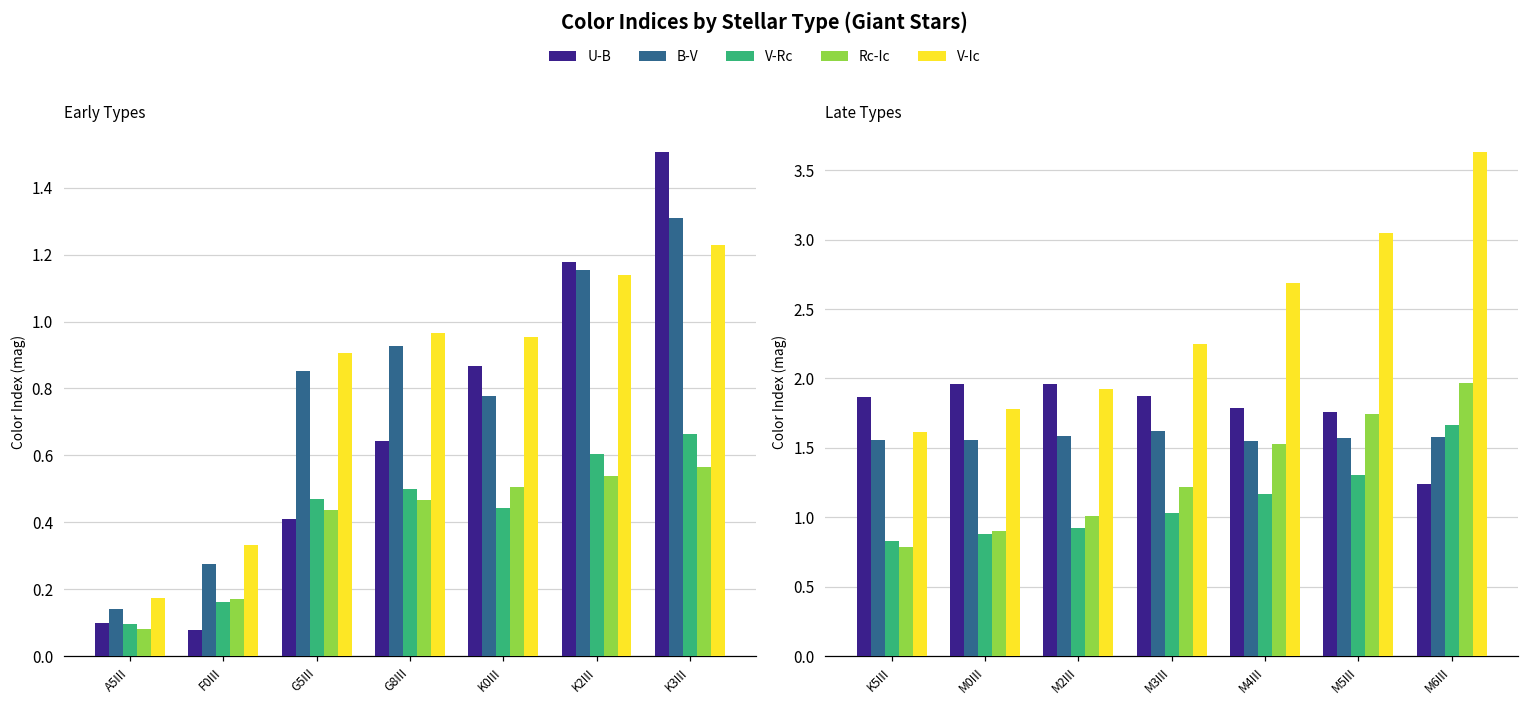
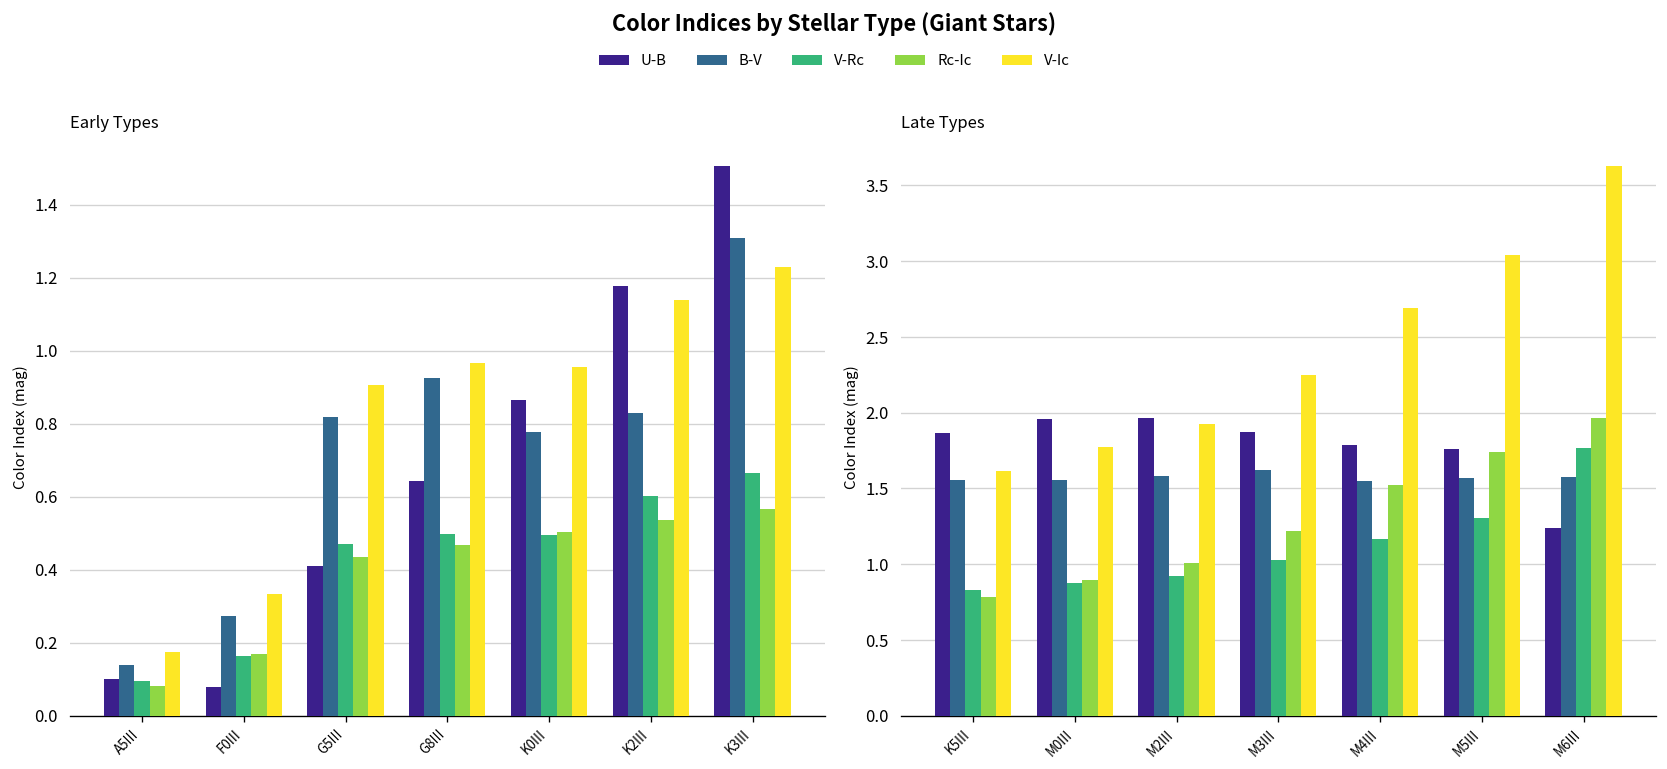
  {
    "Early Types": {
      "U-B": {
        "A5III": 0.10,
        "F0III": 0.08,
        "G5III": 0.41,
        "G8III": 0.64,
        "K0III": 0.87,
        "K2III": 1.18,
        "K3III": 1.51
      },
      "B-V": {
        "A5III": 0.14,
        "F0III": 0.27,
-       "G5III": 0.85,
+       "G5III": 0.82,
        "G8III": 0.93,
        "K0III": 0.78,
-       "K2III": 1.16,
+       "K2III": 0.83,
        "K3III": 1.31
      },
      "V-Rc": {
        "A5III": 0.10,
        "F0III": 0.16,
        "G5III": 0.47,
        "G8III": 0.50,
-       "K0III": 0.44,
+       "K0III": 0.50,
        "K2III": 0.60,
        "K3III": 0.66
      },
      "Rc-Ic": {
        "A5III": 0.08,
        "F0III": 0.17,
        "G5III": 0.44,
        "G8III": 0.47,
        "K0III": 0.50,
        "K2III": 0.54,
        "K3III": 0.57
      },
      "V-Ic": {
        "A5III": 0.18,
        "F0III": 0.33,
        "G5III": 0.91,
        "G8III": 0.97,
        "K0III": 0.95,
        "K2III": 1.14,
        "K3III": 1.23
      }
    },
    "Late Types": {
      "U-B": {
        "K5III": 1.87,
        "M0III": 1.96,
        "M2III": 1.96,
        "M3III": 1.87,
        "M4III": 1.79,
        "M5III": 1.76,
        "M6III": 1.24
      },
      "B-V": {
        "K5III": 1.56,
        "M0III": 1.55,
        "M2III": 1.58,
        "M3III": 1.62,
        "M4III": 1.55,
        "M5III": 1.57,
        "M6III": 1.58
      },
      "V-Rc": {
        "K5III": 0.83,
        "M0III": 0.88,
        "M2III": 0.92,
        "M3III": 1.03,
        "M4III": 1.17,
        "M5III": 1.30,
-       "M6III": 1.66
+       "M6III": 1.77
      },
      "Rc-Ic": {
        "K5III": 0.78,
        "M0III": 0.90,
        "M2III": 1.01,
        "M3III": 1.22,
        "M4III": 1.52,
        "M5III": 1.74,
        "M6III": 1.97
      },
      "V-Ic": {
        "K5III": 1.61,
        "M0III": 1.78,
        "M2III": 1.93,
        "M3III": 2.25,
        "M4III": 2.69,
        "M5III": 3.04,
        "M6III": 3.63
      }
    }
  }
